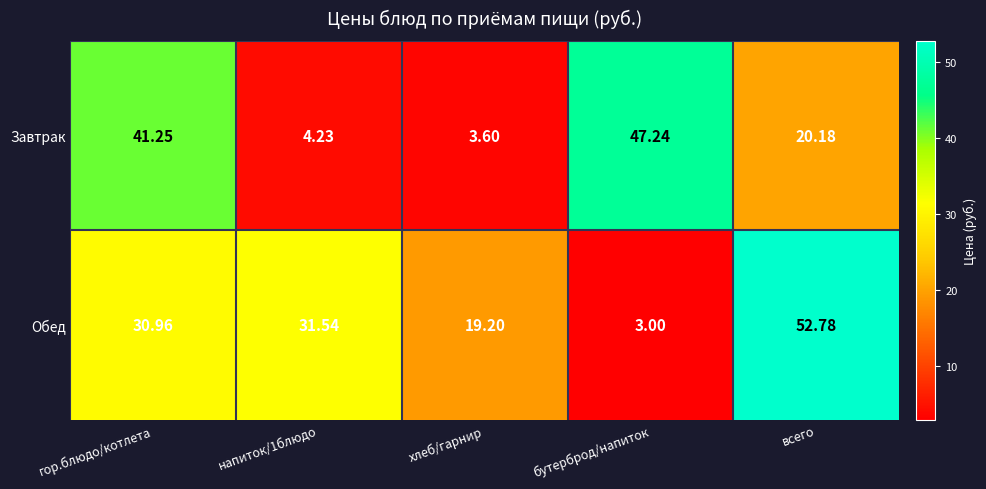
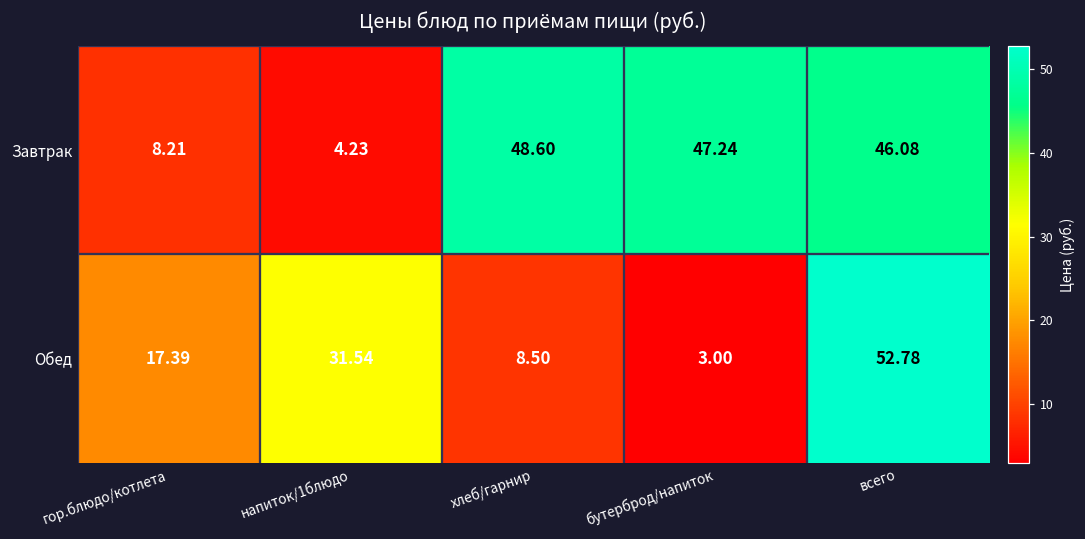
  {
    "Завтрак": {
-     "гор.блюдо/котлета": 41.25,
+     "гор.блюдо/котлета": 8.21,
      "напиток/1блюдо": 4.23,
-     "хлеб/гарнир": 3.60,
+     "хлеб/гарнир": 48.60,
      "бутерброд/напиток": 47.24,
-     "всего": 20.18
+     "всего": 46.08
    },
    "Обед": {
-     "гор.блюдо/котлета": 30.96,
+     "гор.блюдо/котлета": 17.39,
      "напиток/1блюдо": 31.54,
-     "хлеб/гарнир": 19.20,
+     "хлеб/гарнир": 8.50,
      "бутерброд/напиток": 3.00,
      "всего": 52.78
    }
  }
